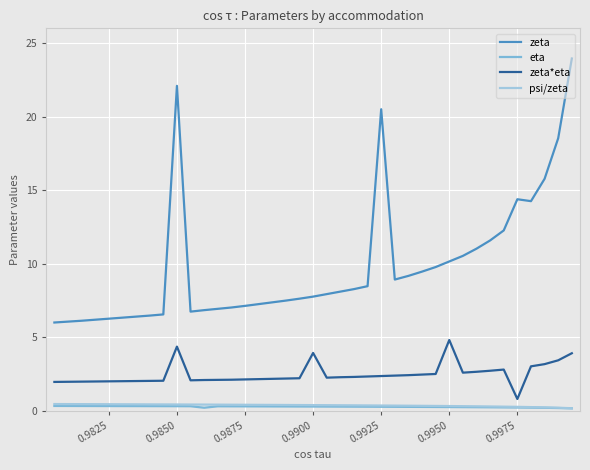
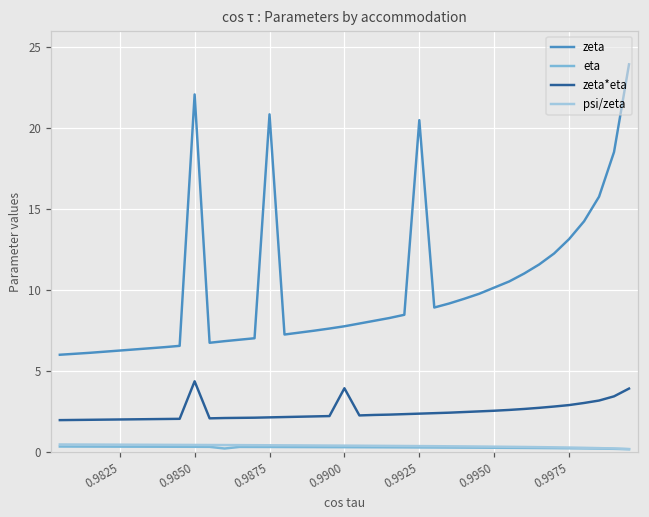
  {
    "zeta": {
      "0.9825": 6.3,
      "0.9850": 22.1,
-     "0.9875": 7.1,
+     "0.9875": 20.9,
      "0.9900": 7.8,
      "0.9925": 20.5,
      "0.9950": 10.2,
-     "0.9975": 14.4
+     "0.9975": 13.2
    },
    "zeta*eta": {
      "0.9825": 2.0,
      "0.9850": 4.4,
      "0.9875": 2.1,
      "0.9900": 3.9,
      "0.9925": 2.4,
-     "0.9950": 4.8,
-     "0.9975": 0.8
+     "0.9950": 2.5,
+     "0.9975": 2.9
    }
  }
